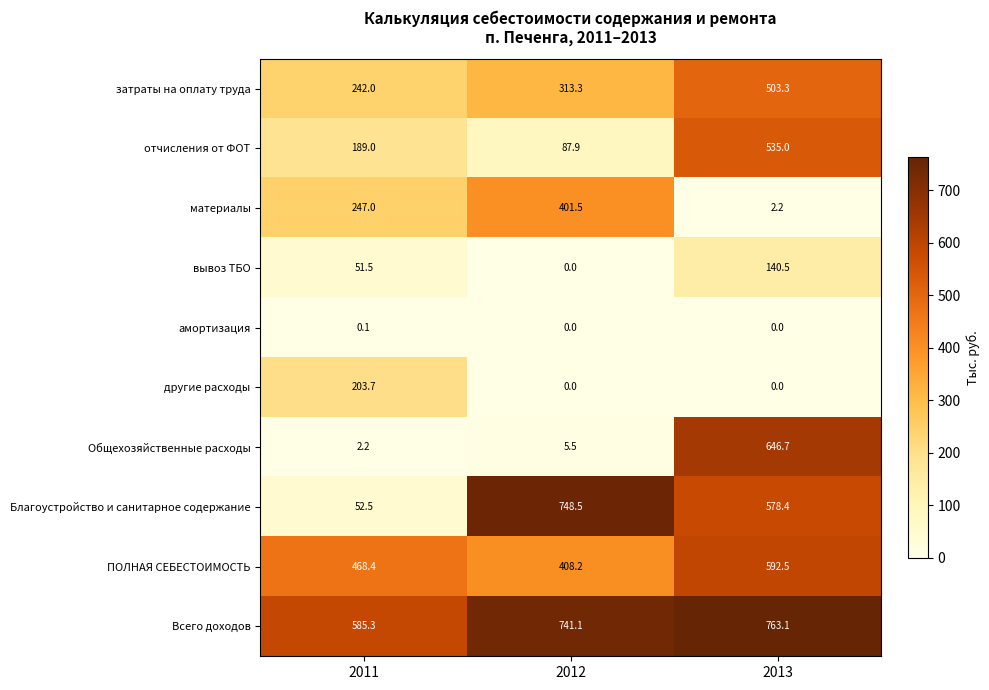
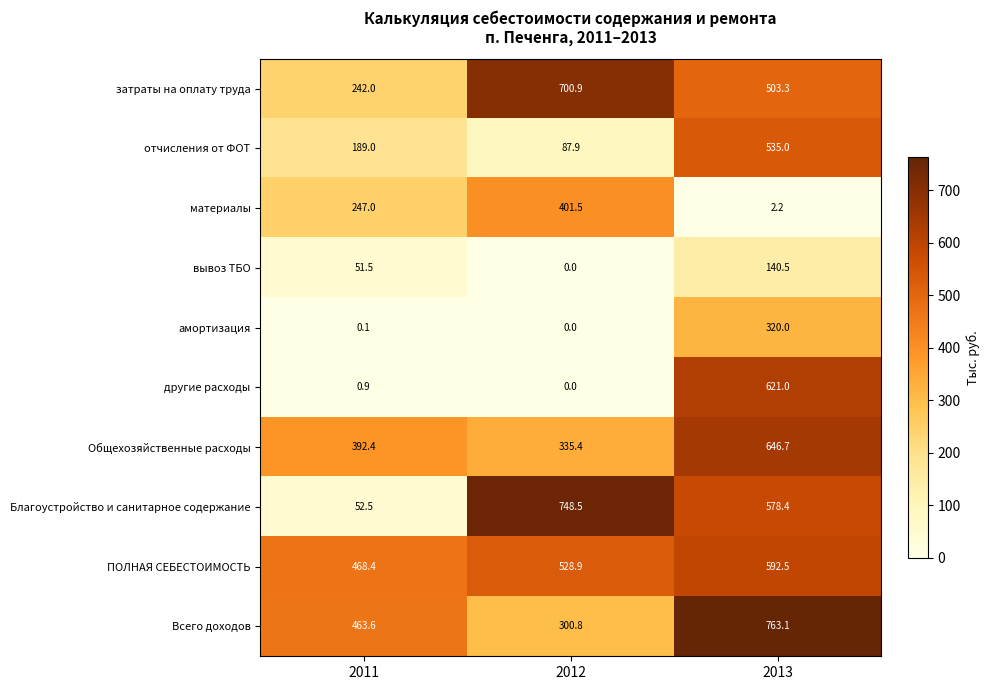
  {
    "затраты на оплату труда": {
      "2011": 242.0,
-     "2012": 313.3,
+     "2012": 700.9,
      "2013": 503.3
    },
    "отчисления от ФОТ": {
      "2011": 189.0,
      "2012": 87.9,
      "2013": 535.0
    },
    "материалы": {
      "2011": 247.0,
      "2012": 401.5,
      "2013": 2.2
    },
    "вывоз ТБО": {
      "2011": 51.5,
      "2012": 0.0,
      "2013": 140.5
    },
    "амортизация": {
      "2011": 0.1,
      "2012": 0.0,
-     "2013": 0.0
+     "2013": 320.0
    },
    "другие расходы": {
-     "2011": 203.7,
+     "2011": 0.9,
      "2012": 0.0,
-     "2013": 0.0
+     "2013": 621.0
    },
    "Общехозяйственные расходы": {
-     "2011": 2.2,
-     "2012": 5.5,
+     "2011": 392.4,
+     "2012": 335.4,
      "2013": 646.7
    },
    "Благоустройство и санитарное содержание": {
      "2011": 52.5,
      "2012": 748.5,
      "2013": 578.4
    },
    "ПОЛНАЯ СЕБЕСТОИМОСТЬ": {
      "2011": 468.4,
-     "2012": 408.2,
+     "2012": 528.9,
      "2013": 592.5
    },
    "Всего доходов": {
-     "2011": 585.3,
-     "2012": 741.1,
+     "2011": 463.6,
+     "2012": 300.8,
      "2013": 763.1
    }
  }
